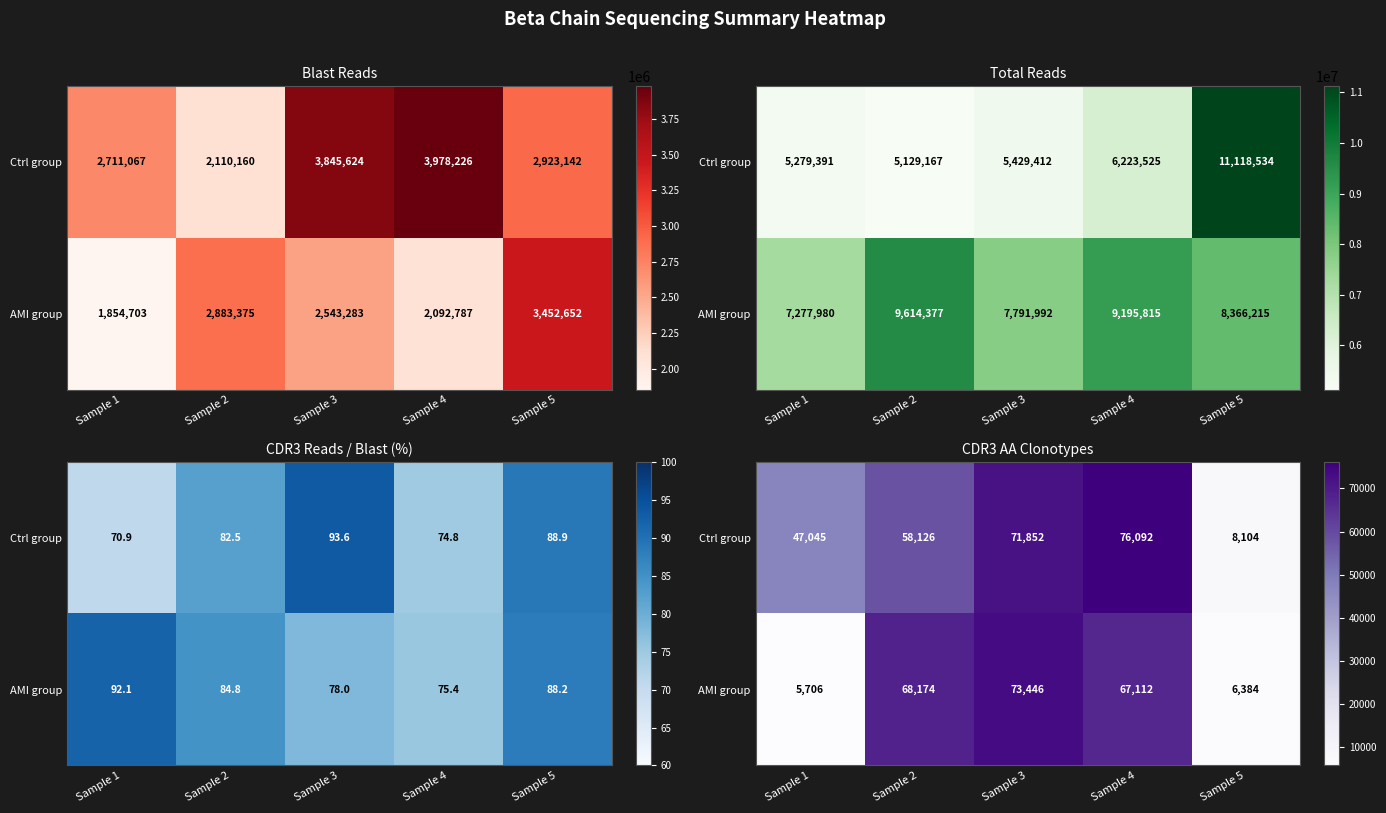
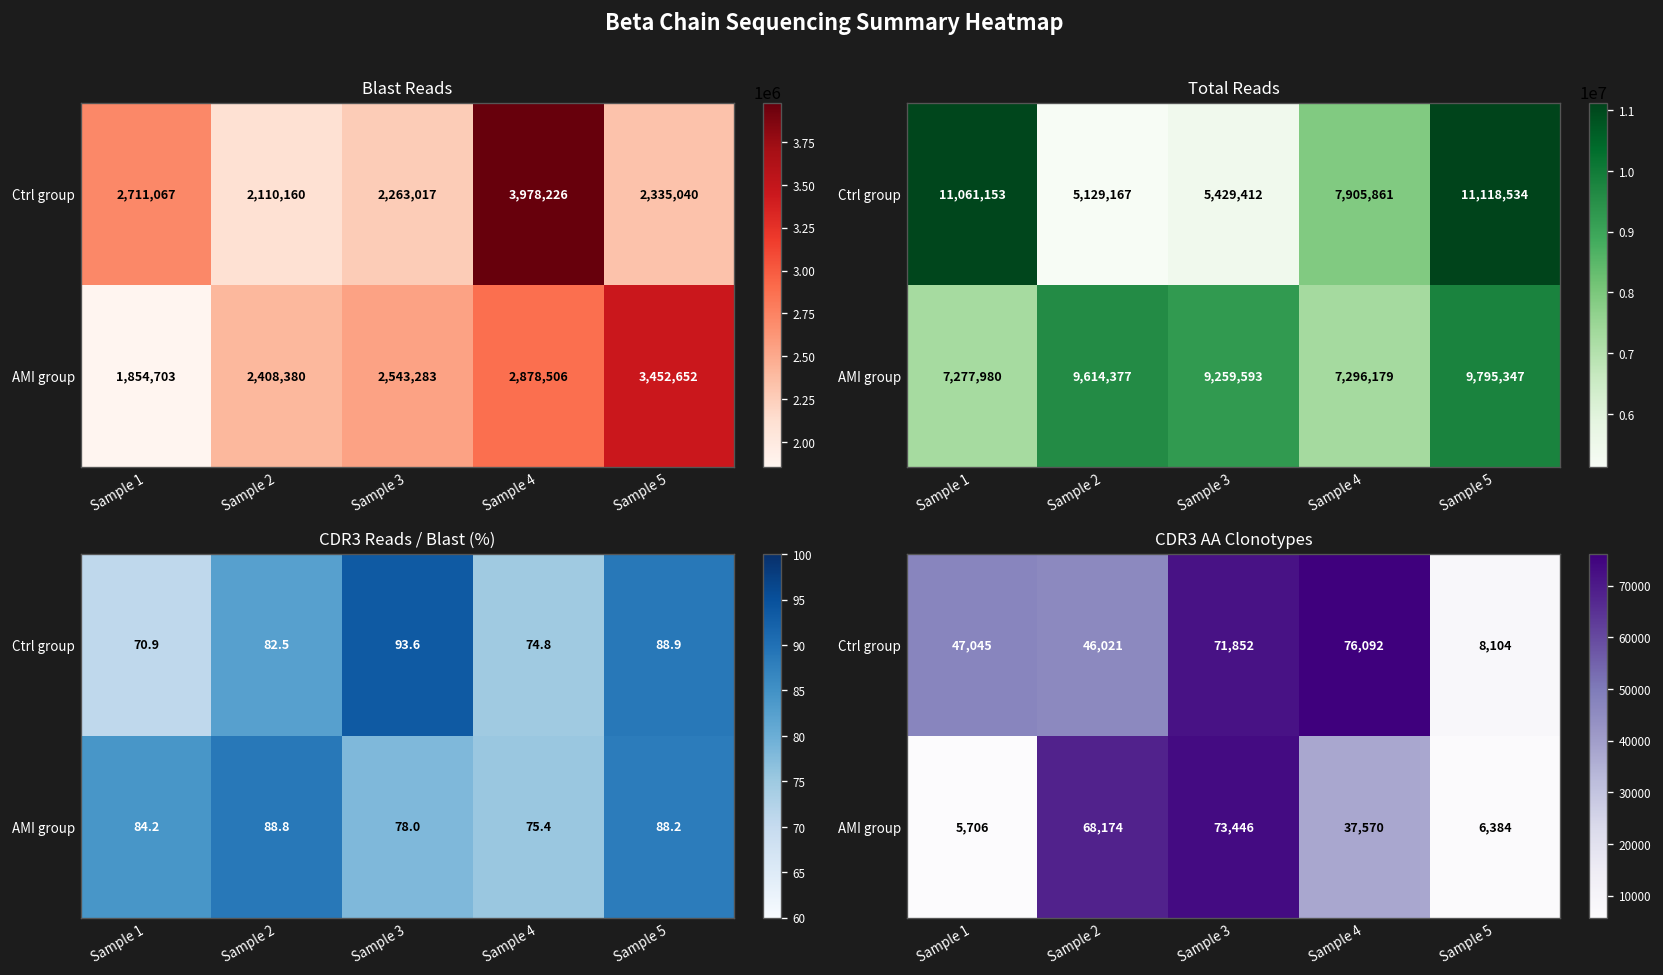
  {
    "Blast Reads": {
      "Ctrl group": {
        "Sample 1": "2,711,067",
        "Sample 2": "2,110,160",
-       "Sample 3": "3,845,624",
+       "Sample 3": "2,263,017",
        "Sample 4": "3,978,226",
-       "Sample 5": "2,923,142"
+       "Sample 5": "2,335,040"
      },
      "AMI group": {
        "Sample 1": "1,854,703",
-       "Sample 2": "2,883,375",
+       "Sample 2": "2,408,380",
        "Sample 3": "2,543,283",
-       "Sample 4": "2,092,787",
+       "Sample 4": "2,878,506",
        "Sample 5": "3,452,652"
      }
    },
    "Total Reads": {
      "Ctrl group": {
-       "Sample 1": "5,279,391",
+       "Sample 1": "11,061,153",
        "Sample 2": "5,129,167",
        "Sample 3": "5,429,412",
-       "Sample 4": "6,223,525",
+       "Sample 4": "7,905,861",
        "Sample 5": "11,118,534"
      },
      "AMI group": {
        "Sample 1": "7,277,980",
        "Sample 2": "9,614,377",
-       "Sample 3": "7,791,992",
-       "Sample 4": "9,195,815",
-       "Sample 5": "8,366,215"
+       "Sample 3": "9,259,593",
+       "Sample 4": "7,296,179",
+       "Sample 5": "9,795,347"
      }
    },
    "CDR3 Reads / Blast (%)": {
      "Ctrl group": {
        "Sample 1": "70.9",
        "Sample 2": "82.5",
        "Sample 3": "93.6",
        "Sample 4": "74.8",
        "Sample 5": "88.9"
      },
      "AMI group": {
-       "Sample 1": "92.1",
-       "Sample 2": "84.8",
+       "Sample 1": "84.2",
+       "Sample 2": "88.8",
        "Sample 3": "78.0",
        "Sample 4": "75.4",
        "Sample 5": "88.2"
      }
    },
    "CDR3 AA Clonotypes": {
      "Ctrl group": {
        "Sample 1": "47,045",
-       "Sample 2": "58,126",
+       "Sample 2": "46,021",
        "Sample 3": "71,852",
        "Sample 4": "76,092",
        "Sample 5": "8,104"
      },
      "AMI group": {
        "Sample 1": "5,706",
        "Sample 2": "68,174",
        "Sample 3": "73,446",
-       "Sample 4": "67,112",
+       "Sample 4": "37,570",
        "Sample 5": "6,384"
      }
    }
  }
